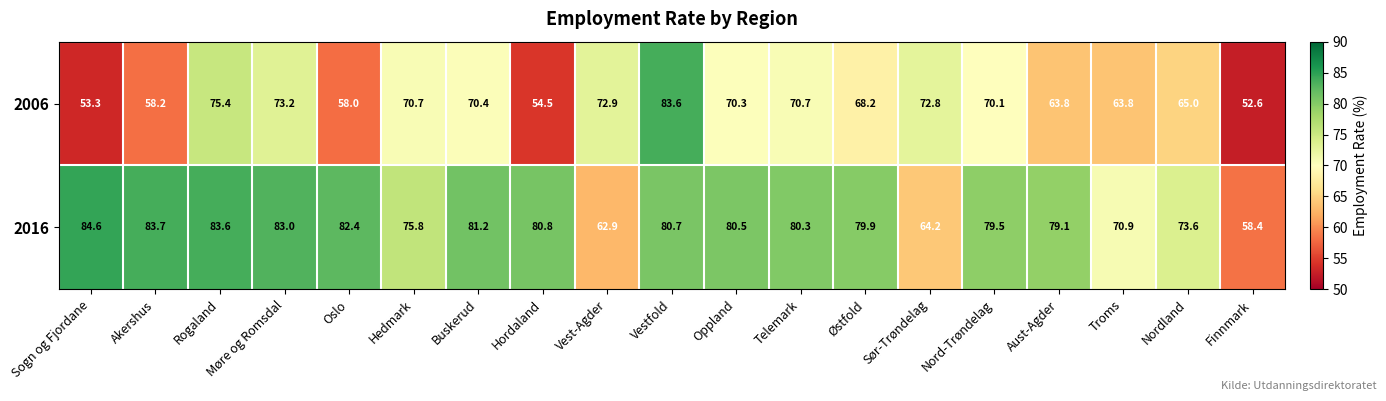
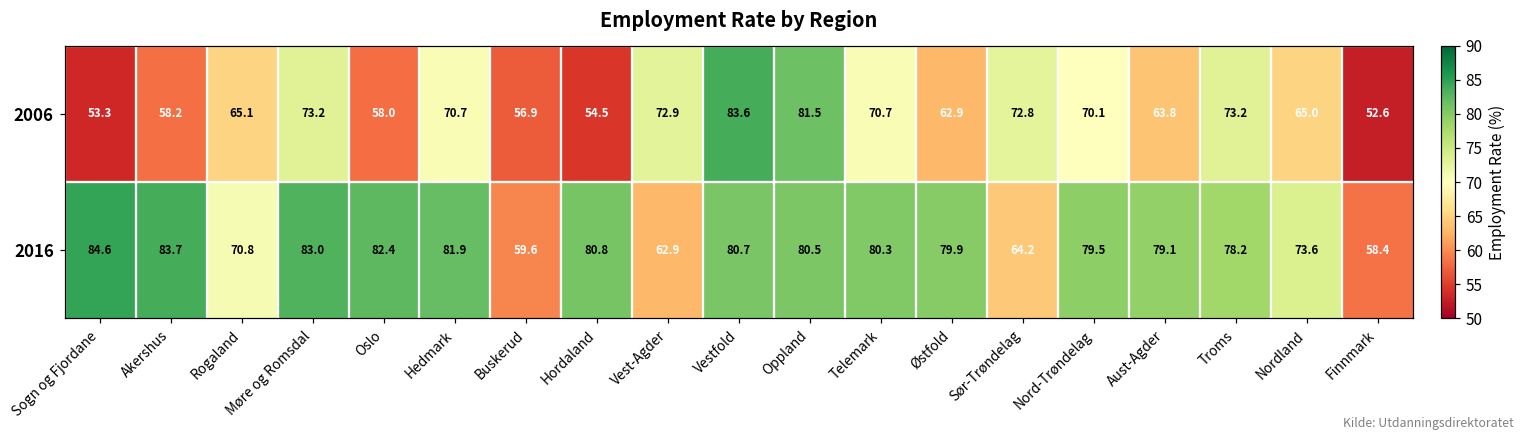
  {
    "2006": {
      "Sogn og Fjordane": 53.3,
      "Akershus": 58.2,
-     "Rogaland": 75.4,
+     "Rogaland": 65.1,
      "Møre og Romsdal": 73.2,
      "Oslo": 58.0,
      "Hedmark": 70.7,
-     "Buskerud": 70.4,
+     "Buskerud": 56.9,
      "Hordaland": 54.5,
      "Vest-Agder": 72.9,
      "Vestfold": 83.6,
-     "Oppland": 70.3,
+     "Oppland": 81.5,
      "Telemark": 70.7,
-     "Østfold": 68.2,
+     "Østfold": 62.9,
      "Sør-Trøndelag": 72.8,
      "Nord-Trøndelag": 70.1,
      "Aust-Agder": 63.8,
-     "Troms": 63.8,
+     "Troms": 73.2,
      "Nordland": 65.0,
      "Finnmark": 52.6
    },
    "2016": {
      "Sogn og Fjordane": 84.6,
      "Akershus": 83.7,
-     "Rogaland": 83.6,
+     "Rogaland": 70.8,
      "Møre og Romsdal": 83.0,
      "Oslo": 82.4,
-     "Hedmark": 75.8,
-     "Buskerud": 81.2,
+     "Hedmark": 81.9,
+     "Buskerud": 59.6,
      "Hordaland": 80.8,
      "Vest-Agder": 62.9,
      "Vestfold": 80.7,
      "Oppland": 80.5,
      "Telemark": 80.3,
      "Østfold": 79.9,
      "Sør-Trøndelag": 64.2,
      "Nord-Trøndelag": 79.5,
      "Aust-Agder": 79.1,
-     "Troms": 70.9,
+     "Troms": 78.2,
      "Nordland": 73.6,
      "Finnmark": 58.4
    }
  }
